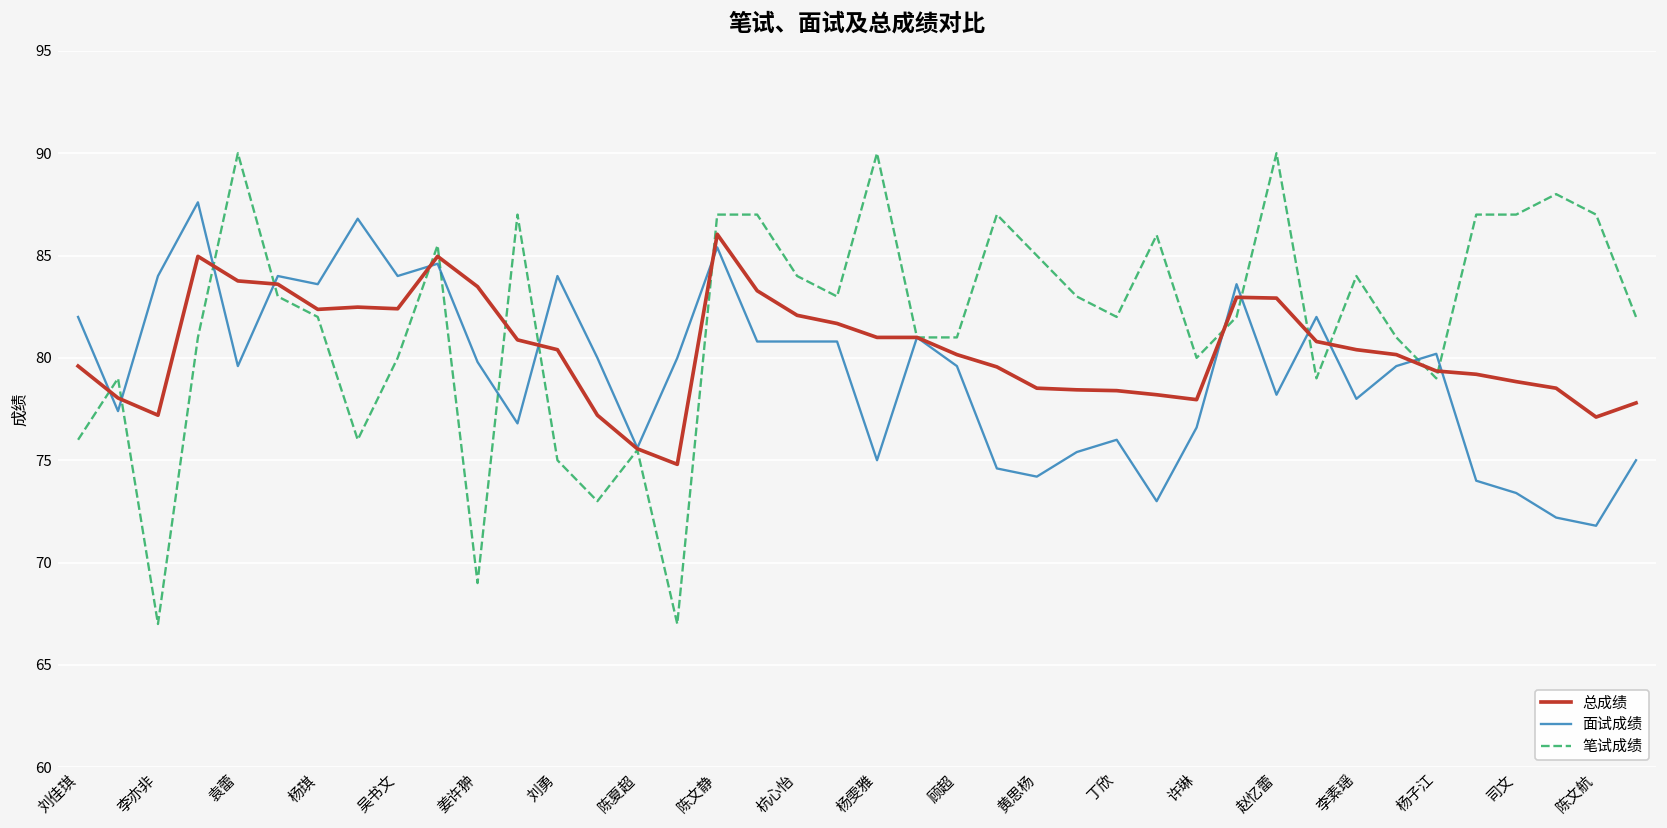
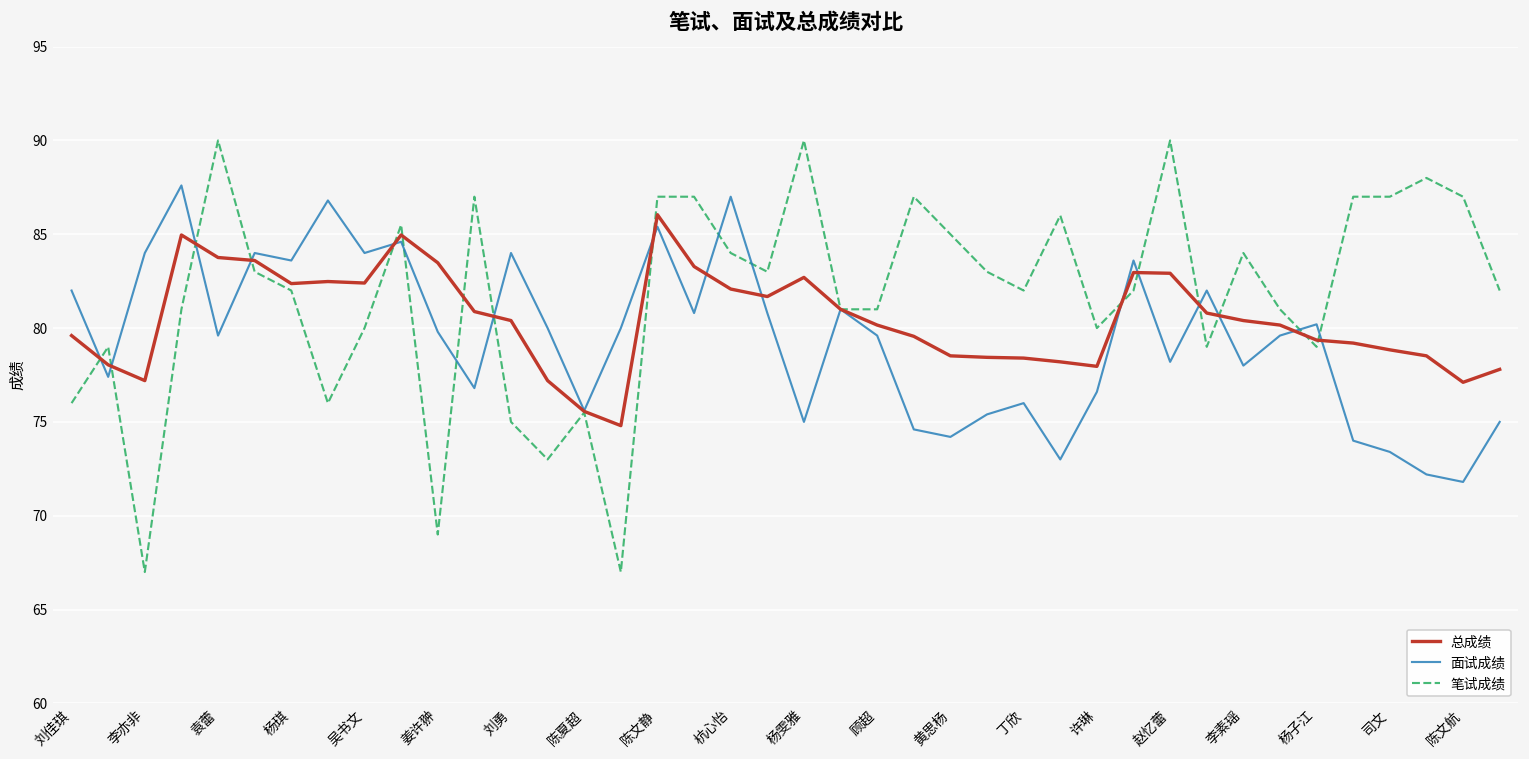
  {
    "总成绩": {
      "刘佳琪": 79.6,
      "李亦非": 77.2,
      "袁蕾": 83.8,
      "杨琪": 82.4,
      "吴书文": 82.4,
      "姜许翀": 83.5,
      "刘勇": 80.4,
      "陈文静": 86.0,
      "杭心怡": 82.1,
-     "杨雯雅": 81.0,
+     "杨雯雅": 82.7,
      "顾超": 80.2,
      "黄思杨": 78.5,
      "丁欣": 78.4,
      "许琳": 78.0,
      "赵忆蕾": 82.9,
      "李素瑶": 80.4,
      "杨子江": 79.4,
      "司文": 78.8,
      "陈文航": 77.1
    },
    "面试成绩": {
      "刘佳琪": 82.0,
      "李亦非": 84.0,
      "袁蕾": 79.6,
      "杨琪": 83.6,
      "吴书文": 84.0,
      "姜许翀": 79.8,
      "刘勇": 84.0,
      "陈文静": 85.4,
-     "杭心怡": 80.8,
+     "杭心怡": 87.0,
      "杨雯雅": 75.0,
      "顾超": 79.6,
      "黄思杨": 74.2,
      "丁欣": 76.0,
      "许琳": 76.6,
      "赵忆蕾": 78.2,
      "李素瑶": 78.0,
      "杨子江": 80.2,
      "司文": 73.4,
      "陈文航": 71.8
    },
    "笔试成绩": {
      "刘佳琪": 76.0,
      "李亦非": 67.0,
      "袁蕾": 90.0,
      "杨琪": 82.0,
      "吴书文": 80.0,
      "姜许翀": 69.0,
      "刘勇": 75.0,
      "陈文静": 87.0,
      "杭心怡": 84.0,
      "杨雯雅": 90.0,
      "顾超": 81.0,
      "黄思杨": 85.0,
      "丁欣": 82.0,
      "许琳": 80.0,
      "赵忆蕾": 90.0,
      "李素瑶": 84.0,
      "杨子江": 79.0,
      "司文": 87.0,
      "陈文航": 87.0
    }
  }
